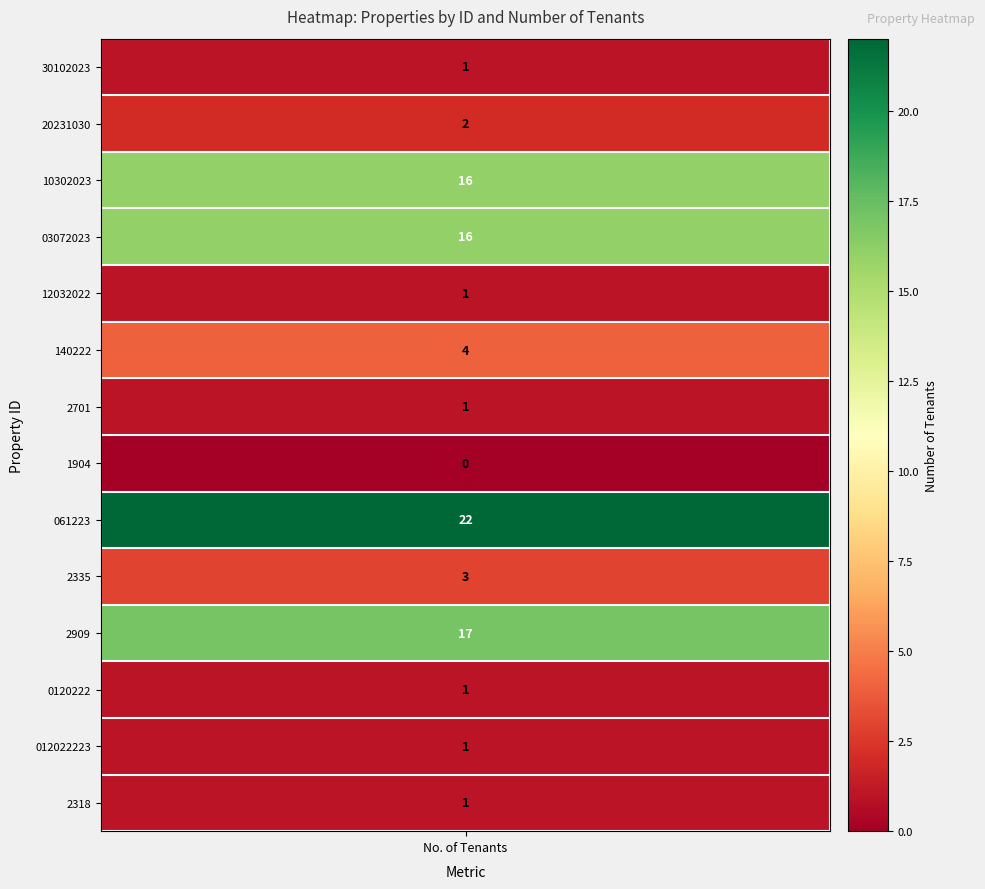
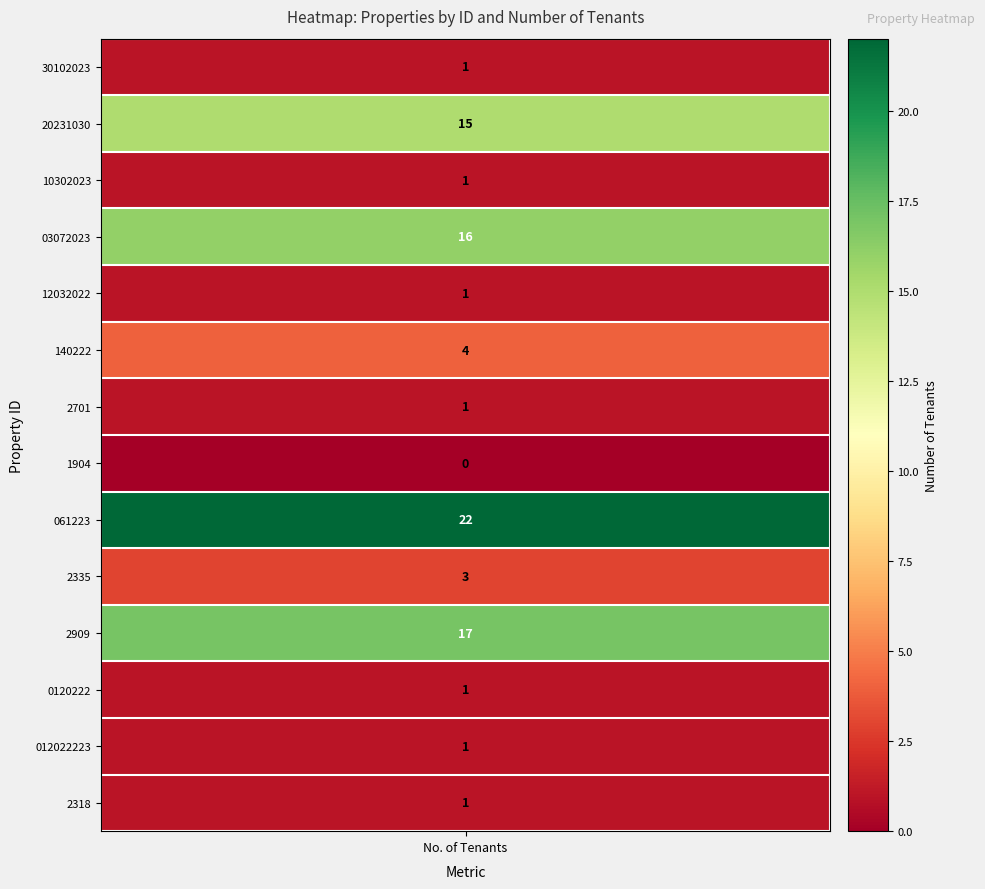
  {
    "30102023": {
      "No. of Tenants": 1
    },
    "20231030": {
-     "No. of Tenants": 2
+     "No. of Tenants": 15
    },
    "10302023": {
-     "No. of Tenants": 16
+     "No. of Tenants": 1
    },
    "03072023": {
      "No. of Tenants": 16
    },
    "12032022": {
      "No. of Tenants": 1
    },
    "140222": {
      "No. of Tenants": 4
    },
    "2701": {
      "No. of Tenants": 1
    },
    "1904": {
      "No. of Tenants": 0
    },
    "061223": {
      "No. of Tenants": 22
    },
    "2335": {
      "No. of Tenants": 3
    },
    "2909": {
      "No. of Tenants": 17
    },
    "0120222": {
      "No. of Tenants": 1
    },
    "012022223": {
      "No. of Tenants": 1
    },
    "2318": {
      "No. of Tenants": 1
    }
  }
